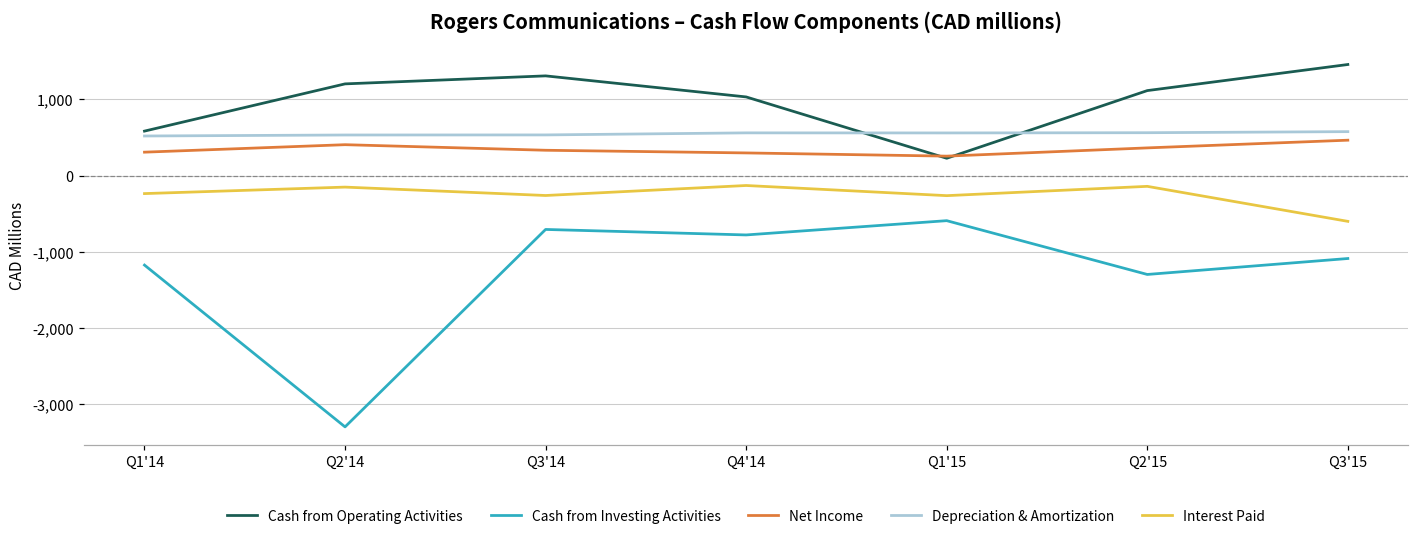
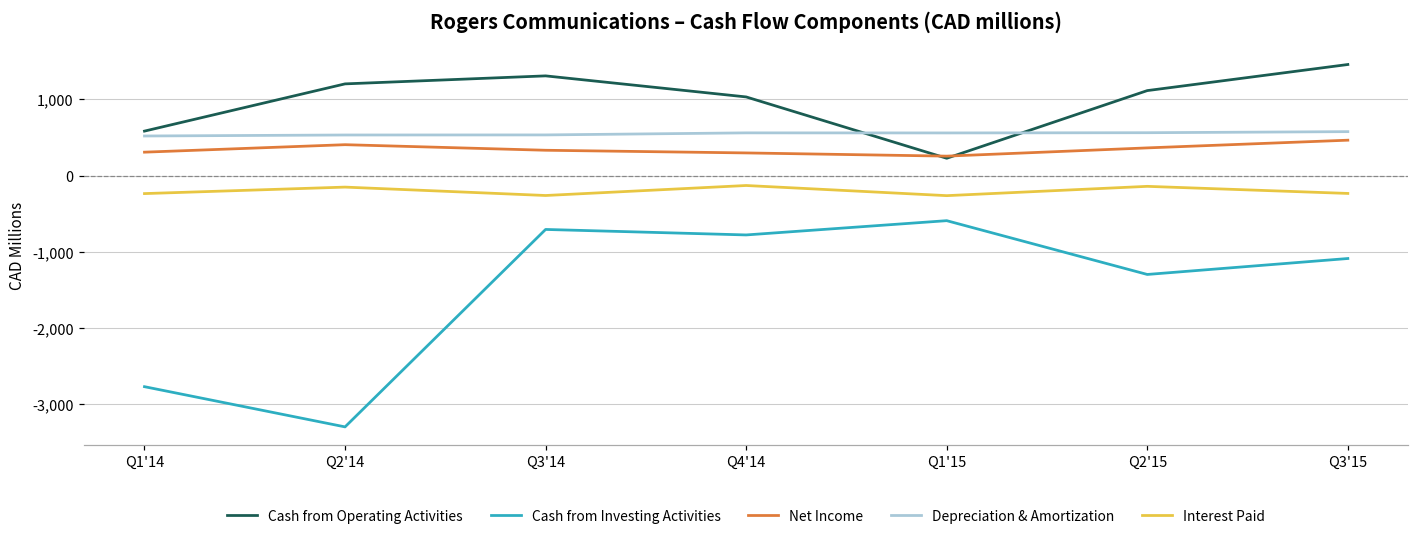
  {
    "Cash from Operating Activities": {
      "Q1'14": "600",
      "Q2'14": "1,200",
      "Q3'14": "1,300",
      "Q4'14": "1,000",
      "Q2'15": "1,100",
      "Q3'15": "1,500"
    },
    "Cash from Investing Activities": {
-     "Q1'14": "-1,200",
+     "Q1'14": "-2,800",
      "Q2'14": "-3,300",
      "Q3'14": "-700",
      "Q4'14": "-800",
      "Q1'15": "-600",
      "Q2'15": "-1,300",
      "Q3'15": "-1,100"
    },
    "Net Income": {
      "Q1'14": "300",
      "Q2'14": "400",
      "Q3'14": "300",
      "Q4'14": "300",
      "Q2'15": "400",
      "Q3'15": "500"
    },
    "Depreciation & Amortization": {
      "Q1'14": "500",
      "Q2'14": "500",
      "Q3'14": "500",
      "Q4'14": "600",
      "Q1'15": "600",
      "Q2'15": "600",
      "Q3'15": "600"
    },
    "Interest Paid": {
      "Q1'14": "-200",
      "Q2'14": "-200",
      "Q3'14": "-300",
      "Q4'14": "-100",
      "Q1'15": "-300",
      "Q2'15": "-100",
-     "Q3'15": "-600"
+     "Q3'15": "-200"
    }
  }
